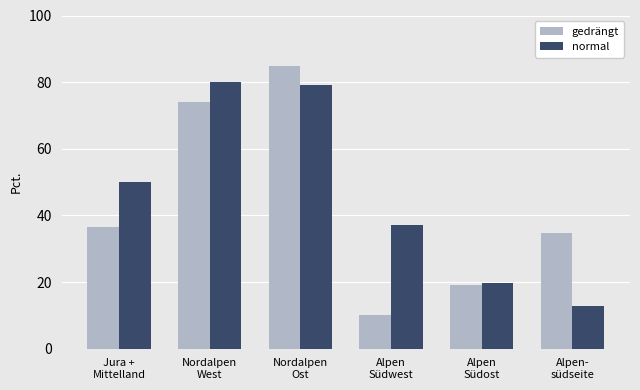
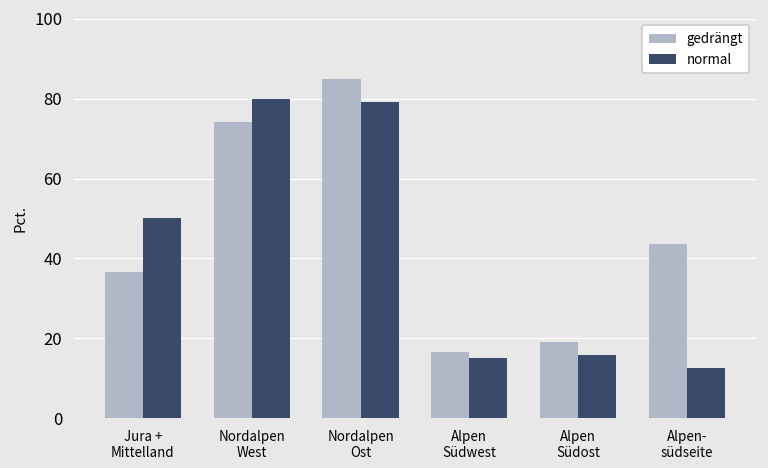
  {
    "gedrängt": {
      "Jura + Mittelland": 37,
      "Nordalpen West": 74,
      "Nordalpen Ost": 85,
-     "Alpen Südwest": 10,
+     "Alpen Südwest": 17,
      "Alpen Südost": 19,
-     "Alpen- südseite": 35
+     "Alpen- südseite": 44
    },
    "normal": {
      "Jura + Mittelland": 50,
      "Nordalpen West": 80,
      "Nordalpen Ost": 79,
-     "Alpen Südwest": 37,
-     "Alpen Südost": 20,
+     "Alpen Südwest": 15,
+     "Alpen Südost": 16,
      "Alpen- südseite": 13
    }
  }
